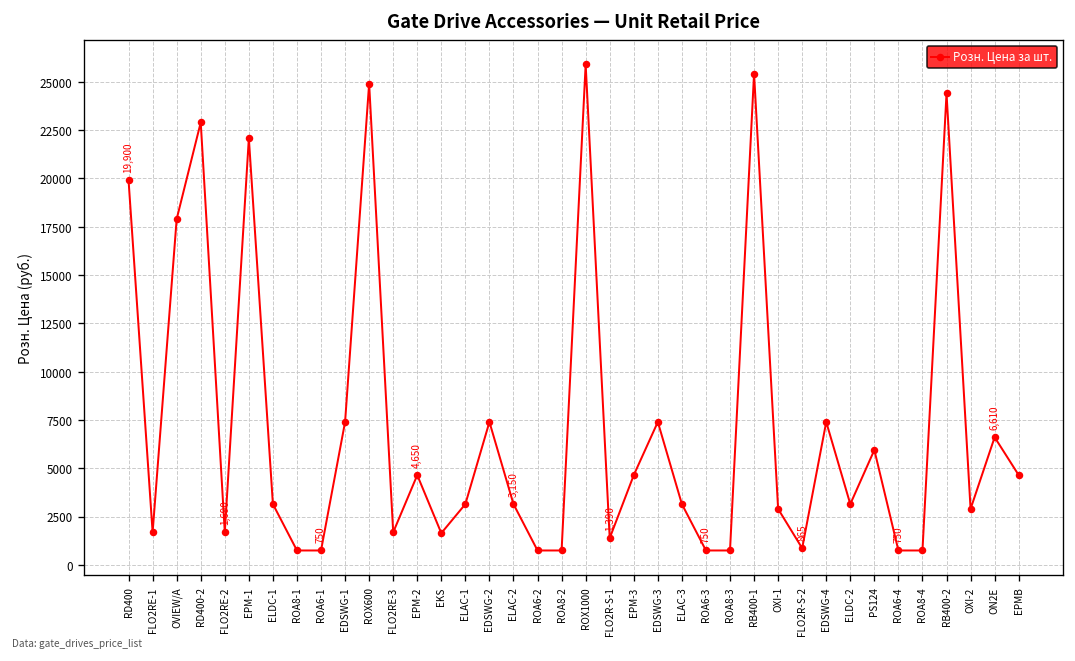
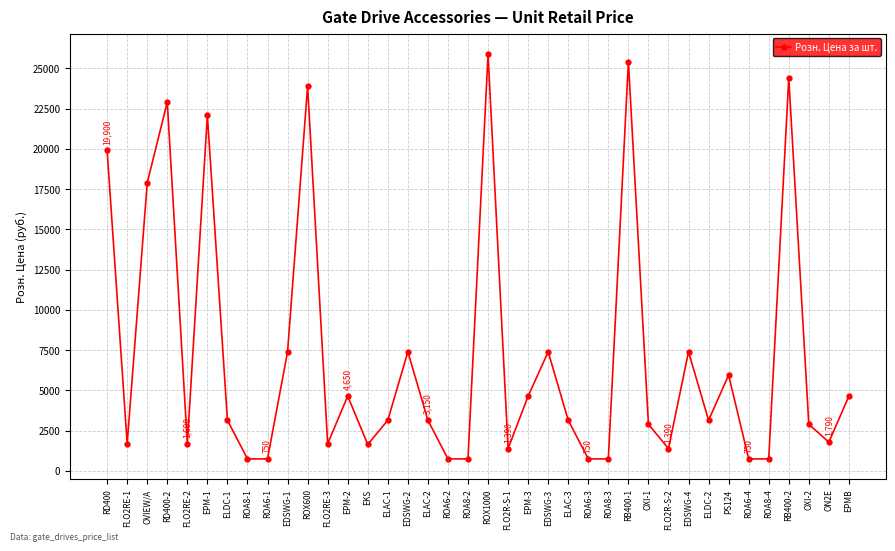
  {
    "RD400": "19,900",
    "FLO2RE-2": "1,690",
    "ROA6-1": "750",
-   "ROX600": "24900",
+   "ROX600": "23900",
    "EPM-2": "4,650",
    "ELAC-2": "3,150",
    "FLO2R-S-1": "1,390",
    "ROA6-3": "750",
-   "FLO2R-S-2": "865",
+   "FLO2R-S-2": "1,390",
    "ROA6-4": "750",
-   "ON2E": "6,610"
+   "ON2E": "1,790"
  }
